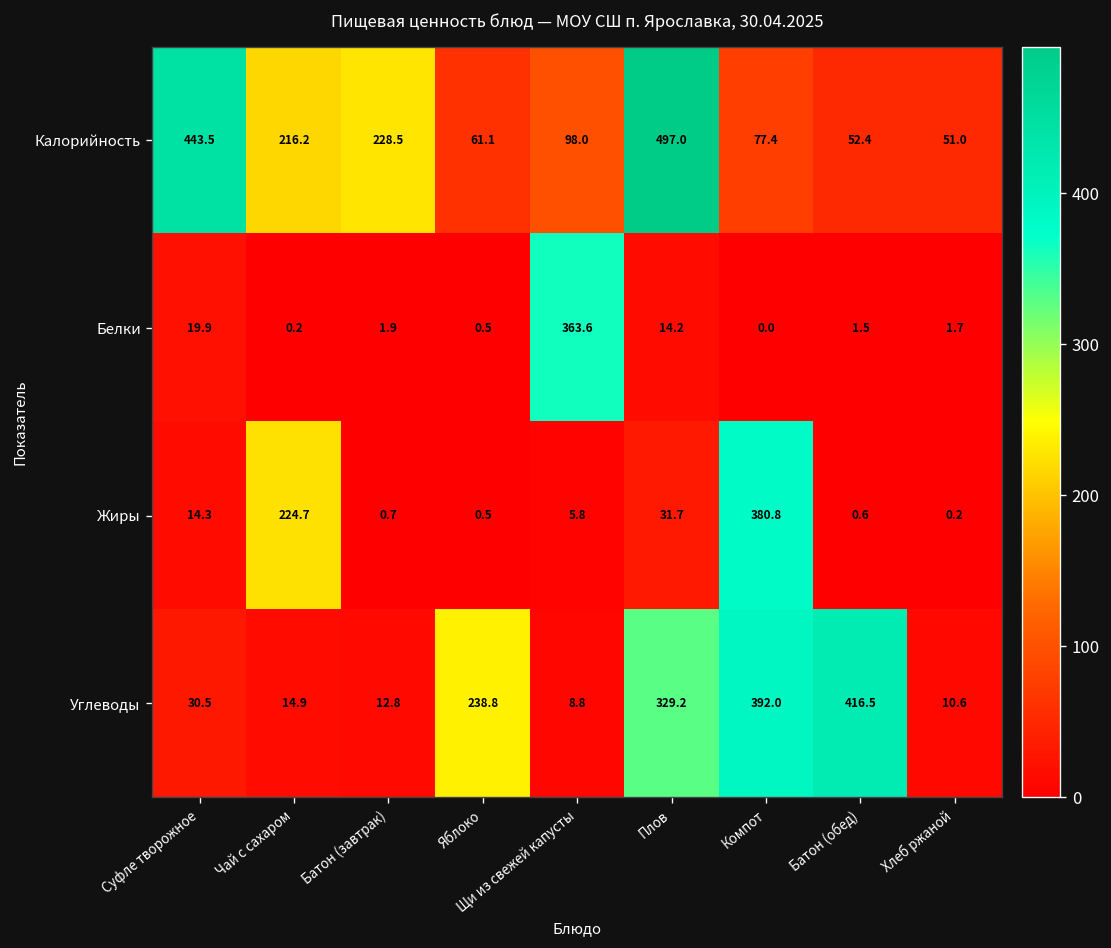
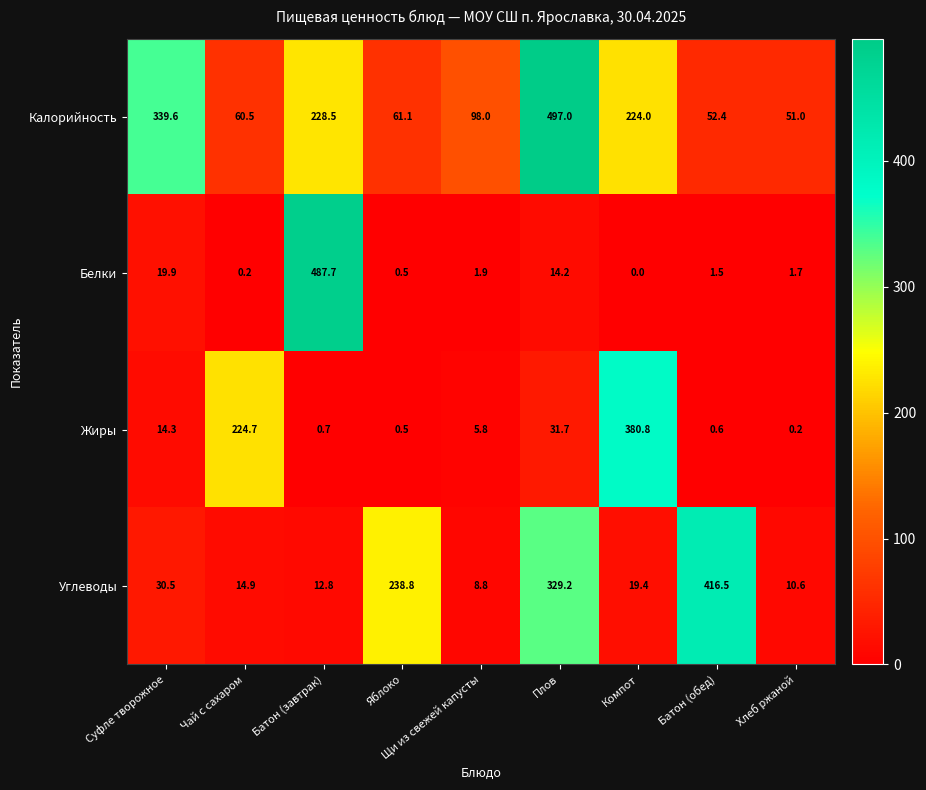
  {
    "Калорийность": {
-     "Суфле творожное": 443.5,
-     "Чай с сахаром": 216.2,
+     "Суфле творожное": 339.6,
+     "Чай с сахаром": 60.5,
      "Батон (завтрак)": 228.5,
      "Яблоко": 61.1,
      "Щи из свежей капусты": 98.0,
      "Плов": 497.0,
-     "Компот": 77.4,
+     "Компот": 224.0,
      "Батон (обед)": 52.4,
      "Хлеб ржаной": 51.0
    },
    "Белки": {
      "Суфле творожное": 19.9,
      "Чай с сахаром": 0.2,
-     "Батон (завтрак)": 1.9,
+     "Батон (завтрак)": 487.7,
      "Яблоко": 0.5,
-     "Щи из свежей капусты": 363.6,
+     "Щи из свежей капусты": 1.9,
      "Плов": 14.2,
      "Компот": 0.0,
      "Батон (обед)": 1.5,
      "Хлеб ржаной": 1.7
    },
    "Жиры": {
      "Суфле творожное": 14.3,
      "Чай с сахаром": 224.7,
      "Батон (завтрак)": 0.7,
      "Яблоко": 0.5,
      "Щи из свежей капусты": 5.8,
      "Плов": 31.7,
      "Компот": 380.8,
      "Батон (обед)": 0.6,
      "Хлеб ржаной": 0.2
    },
    "Углеводы": {
      "Суфле творожное": 30.5,
      "Чай с сахаром": 14.9,
      "Батон (завтрак)": 12.8,
      "Яблоко": 238.8,
      "Щи из свежей капусты": 8.8,
      "Плов": 329.2,
-     "Компот": 392.0,
+     "Компот": 19.4,
      "Батон (обед)": 416.5,
      "Хлеб ржаной": 10.6
    }
  }
